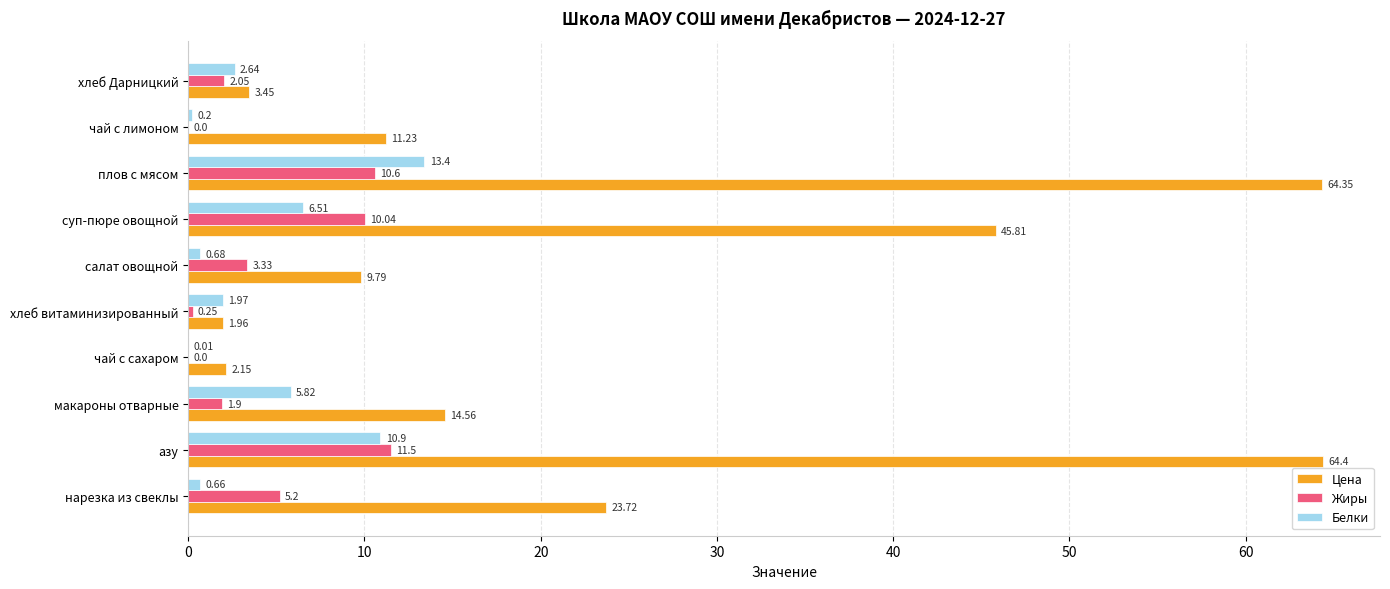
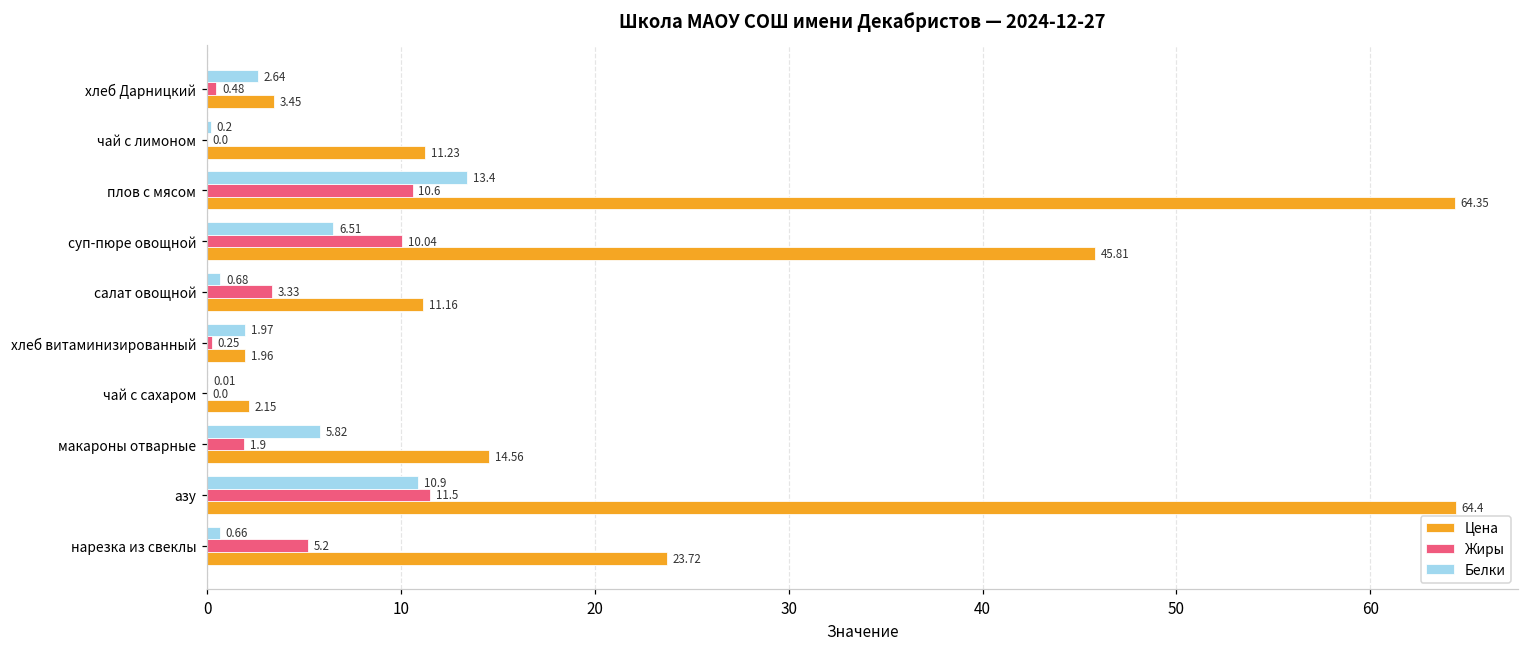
  {
    "Цена": {
      "хлеб Дарницкий": 3.45,
      "чай с лимоном": 11.23,
      "плов с мясом": 64.35,
      "суп-пюре овощной": 45.81,
-     "салат овощной": 9.79,
+     "салат овощной": 11.16,
      "хлеб витаминизированный": 1.96,
      "чай с сахаром": 2.15,
      "макароны отварные": 14.56,
      "азу": 64.4,
      "нарезка из свеклы": 23.72
    },
    "Жиры": {
-     "хлеб Дарницкий": 2.05,
+     "хлеб Дарницкий": 0.48,
      "чай с лимоном": 0.0,
      "плов с мясом": 10.6,
      "суп-пюре овощной": 10.04,
      "салат овощной": 3.33,
      "хлеб витаминизированный": 0.25,
      "чай с сахаром": 0.0,
      "макароны отварные": 1.9,
      "азу": 11.5,
      "нарезка из свеклы": 5.2
    },
    "Белки": {
      "хлеб Дарницкий": 2.64,
      "чай с лимоном": 0.2,
      "плов с мясом": 13.4,
      "суп-пюре овощной": 6.51,
      "салат овощной": 0.68,
      "хлеб витаминизированный": 1.97,
      "чай с сахаром": 0.01,
      "макароны отварные": 5.82,
      "азу": 10.9,
      "нарезка из свеклы": 0.66
    }
  }
